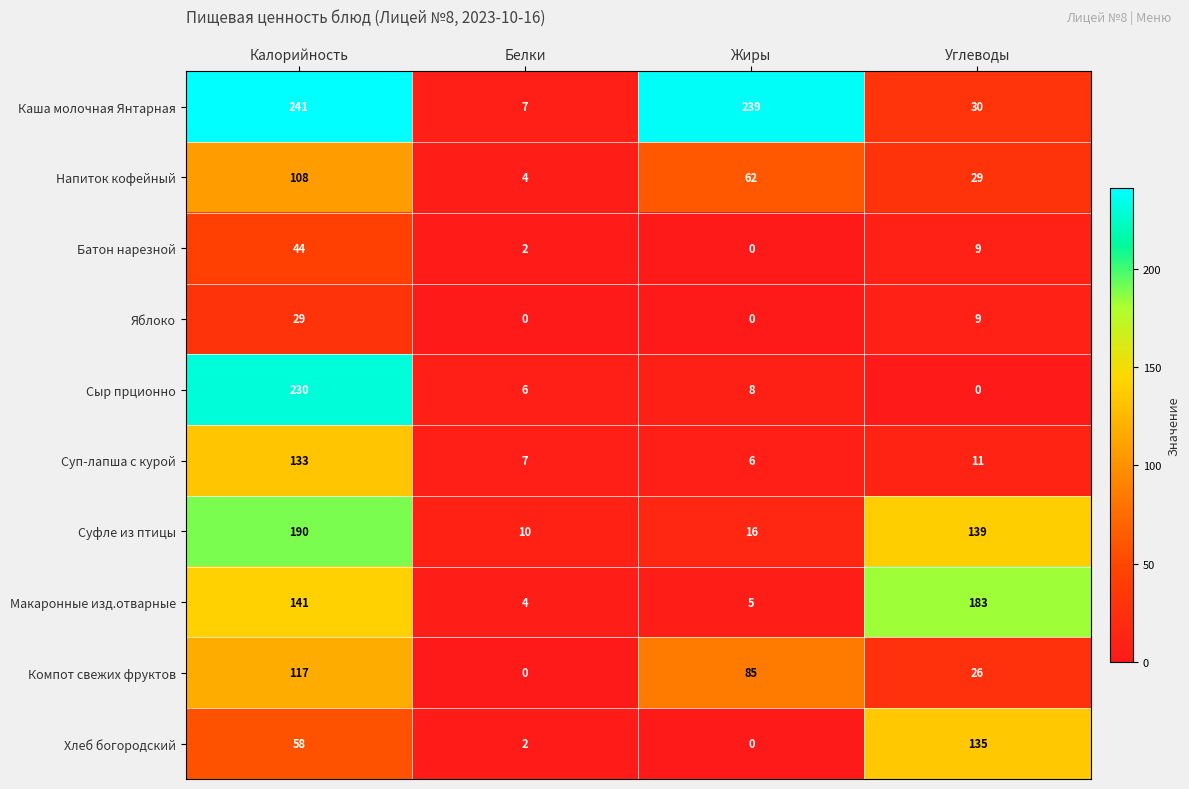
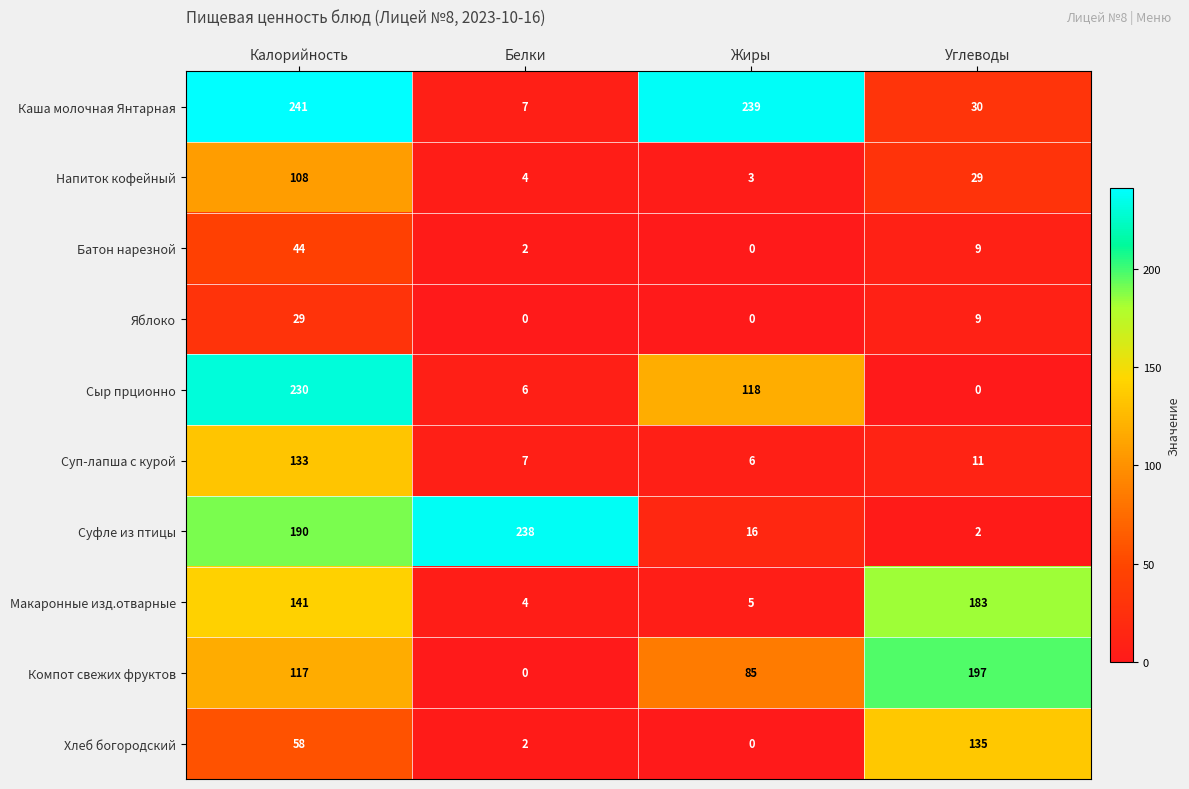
  {
    "Каша молочная Янтарная": {
      "Калорийность": 241,
      "Белки": 7,
      "Жиры": 239,
      "Углеводы": 30
    },
    "Напиток кофейный": {
      "Калорийность": 108,
      "Белки": 4,
-     "Жиры": 62,
+     "Жиры": 3,
      "Углеводы": 29
    },
    "Батон нарезной": {
      "Калорийность": 44,
      "Белки": 2,
      "Жиры": 0,
      "Углеводы": 9
    },
    "Яблоко": {
      "Калорийность": 29,
      "Белки": 0,
      "Жиры": 0,
      "Углеводы": 9
    },
    "Сыр прционно": {
      "Калорийность": 230,
      "Белки": 6,
-     "Жиры": 8,
+     "Жиры": 118,
      "Углеводы": 0
    },
    "Суп-лапша с курой": {
      "Калорийность": 133,
      "Белки": 7,
      "Жиры": 6,
      "Углеводы": 11
    },
    "Суфле из птицы": {
      "Калорийность": 190,
-     "Белки": 10,
+     "Белки": 238,
      "Жиры": 16,
-     "Углеводы": 139
+     "Углеводы": 2
    },
    "Макаронные изд.отварные": {
      "Калорийность": 141,
      "Белки": 4,
      "Жиры": 5,
      "Углеводы": 183
    },
    "Компот свежих фруктов": {
      "Калорийность": 117,
      "Белки": 0,
      "Жиры": 85,
-     "Углеводы": 26
+     "Углеводы": 197
    },
    "Хлеб богородский": {
      "Калорийность": 58,
      "Белки": 2,
      "Жиры": 0,
      "Углеводы": 135
    }
  }
